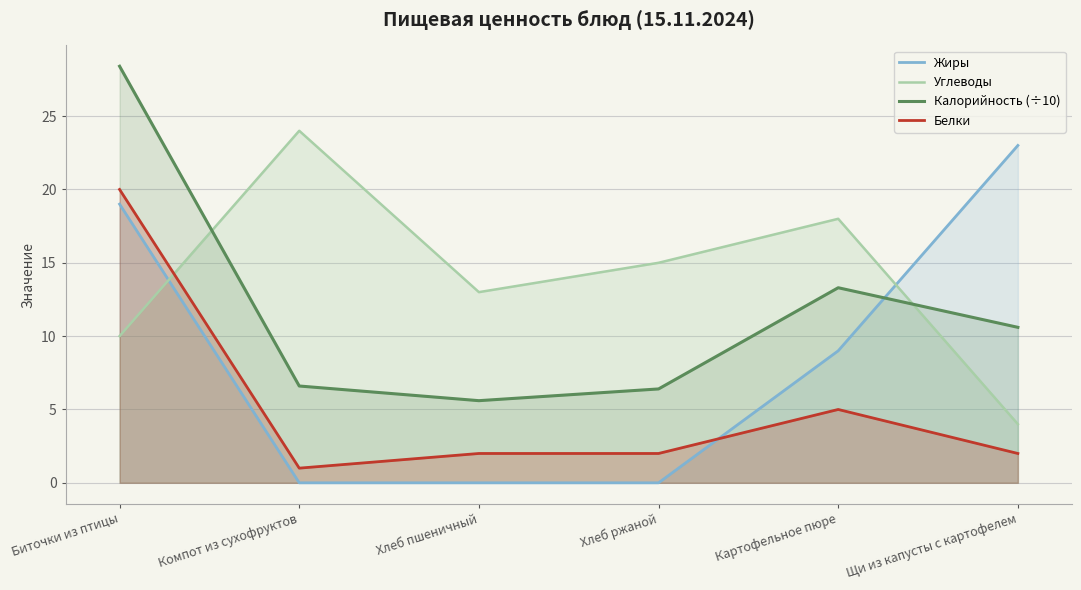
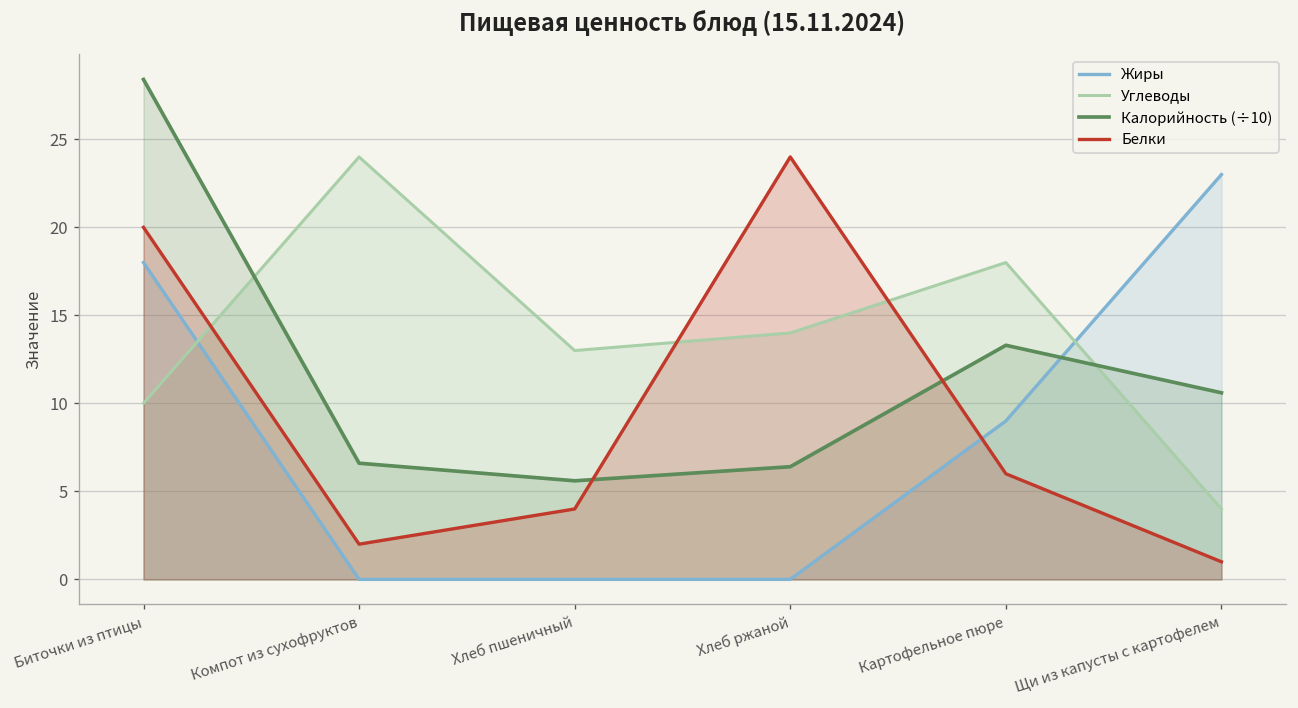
  {
    "Жиры": {
-     "Биточки из птицы": 19,
+     "Биточки из птицы": 18,
      "Компот из сухофруктов": 0,
      "Хлеб пшеничный": 0,
      "Хлеб ржаной": 0,
      "Картофельное пюре": 9,
      "Щи из капусты с картофелем": 23
    },
    "Углеводы": {
      "Биточки из птицы": 10,
      "Компот из сухофруктов": 24,
      "Хлеб пшеничный": 13,
-     "Хлеб ржаной": 15,
+     "Хлеб ржаной": 14,
      "Картофельное пюре": 18,
      "Щи из капусты с картофелем": 4
    },
    "Калорийность (÷10)": {
      "Биточки из птицы": 28.4,
      "Компот из сухофруктов": 6.6,
      "Хлеб пшеничный": 5.6,
      "Хлеб ржаной": 6.4,
      "Картофельное пюре": 13.3,
      "Щи из капусты с картофелем": 10.6
    },
    "Белки": {
      "Биточки из птицы": 20,
-     "Компот из сухофруктов": 1,
-     "Хлеб пшеничный": 2,
-     "Хлеб ржаной": 2,
-     "Картофельное пюре": 5,
-     "Щи из капусты с картофелем": 2
+     "Компот из сухофруктов": 2,
+     "Хлеб пшеничный": 4,
+     "Хлеб ржаной": 24,
+     "Картофельное пюре": 6,
+     "Щи из капусты с картофелем": 1
    }
  }
